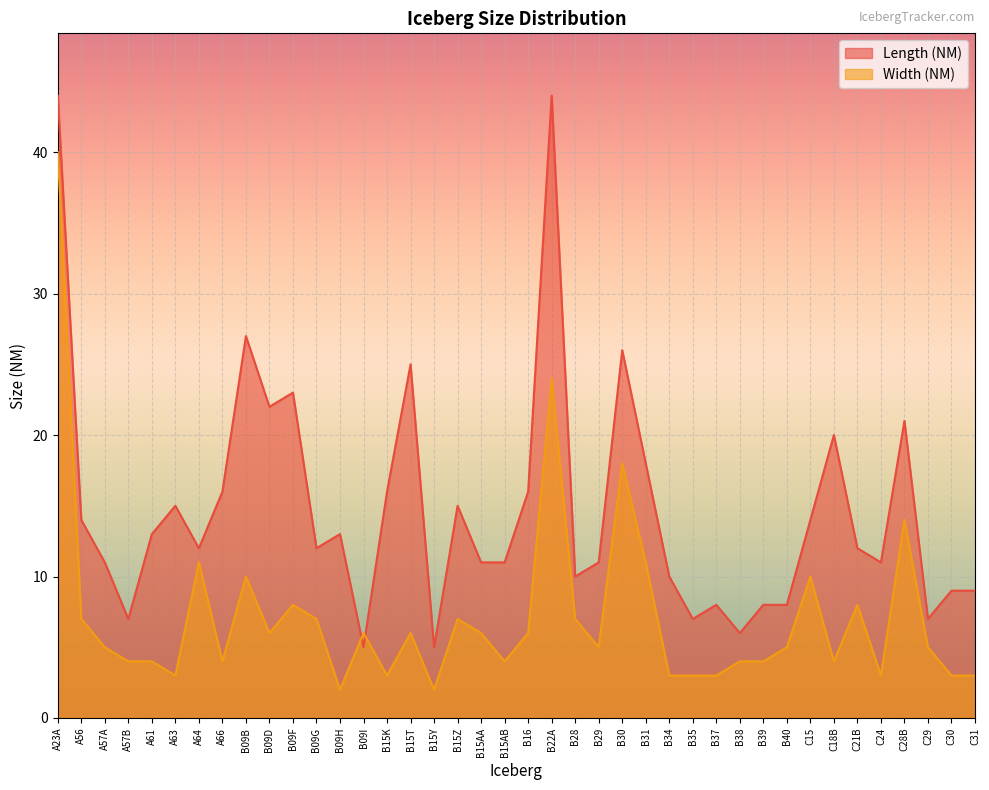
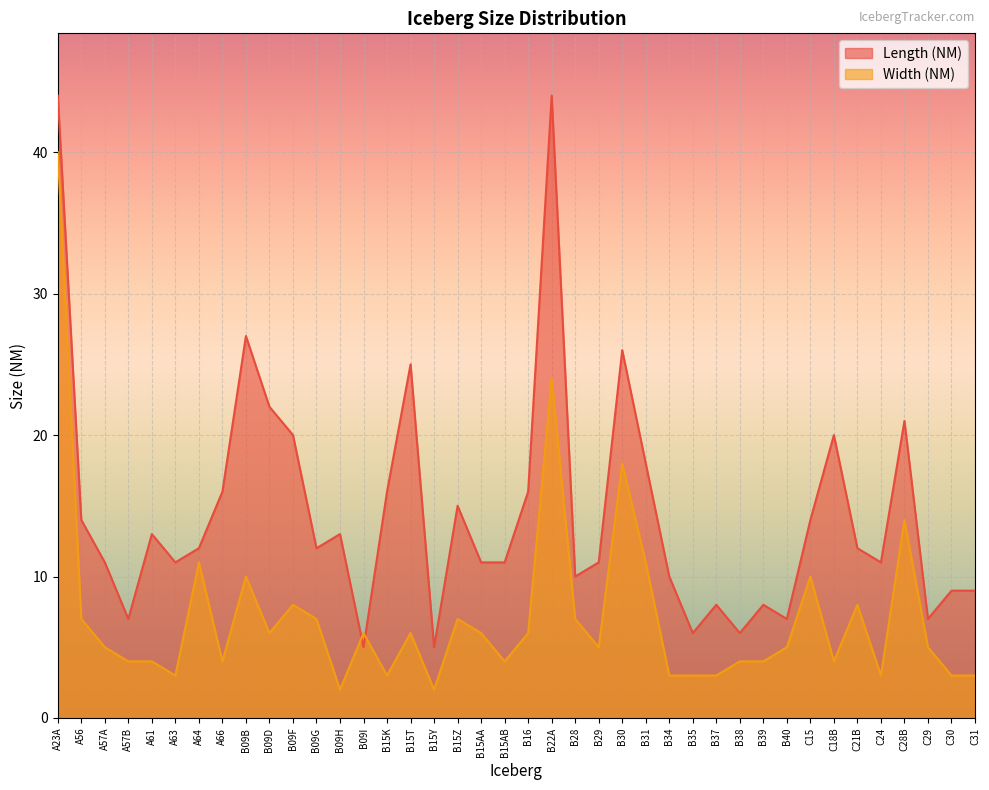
  {
    "Length (NM)": {
      "A23A": 44,
      "A56": 14,
      "A57A": 11,
      "A57B": 7,
      "A61": 13,
-     "A63": 15,
+     "A63": 11,
      "A64": 12,
      "A66": 16,
      "B09B": 27,
      "B09D": 22,
-     "B09F": 23,
+     "B09F": 20,
      "B09G": 12,
      "B09H": 13,
      "B09I": 5,
      "B15K": 16,
      "B15T": 25,
      "B15Y": 5,
      "B15Z": 15,
      "B15AA": 11,
      "B15AB": 11,
      "B16": 16,
      "B22A": 44,
      "B28": 10,
      "B29": 11,
      "B30": 26,
      "B31": 18,
      "B34": 10,
-     "B35": 7,
+     "B35": 6,
      "B37": 8,
      "B38": 6,
      "B39": 8,
-     "B40": 8,
+     "B40": 7,
      "C15": 14,
      "C18B": 20,
      "C21B": 12,
      "C24": 11,
      "C28B": 21,
      "C29": 7,
      "C30": 9,
      "C31": 9
    },
    "Width (NM)": {
      "A23A": 40,
      "A56": 7,
      "A57A": 5,
      "A57B": 4,
      "A61": 4,
      "A63": 3,
      "A64": 11,
      "A66": 4,
      "B09B": 10,
      "B09D": 6,
      "B09F": 8,
      "B09G": 7,
      "B09H": 2,
      "B09I": 6,
      "B15K": 3,
      "B15T": 6,
      "B15Y": 2,
      "B15Z": 7,
      "B15AA": 6,
      "B15AB": 4,
      "B16": 6,
      "B22A": 24,
      "B28": 7,
      "B29": 5,
      "B30": 18,
      "B31": 11,
      "B34": 3,
      "B35": 3,
      "B37": 3,
      "B38": 4,
      "B39": 4,
      "B40": 5,
      "C15": 10,
      "C18B": 4,
      "C21B": 8,
      "C24": 3,
      "C28B": 14,
      "C29": 5,
      "C30": 3,
      "C31": 3
    }
  }
